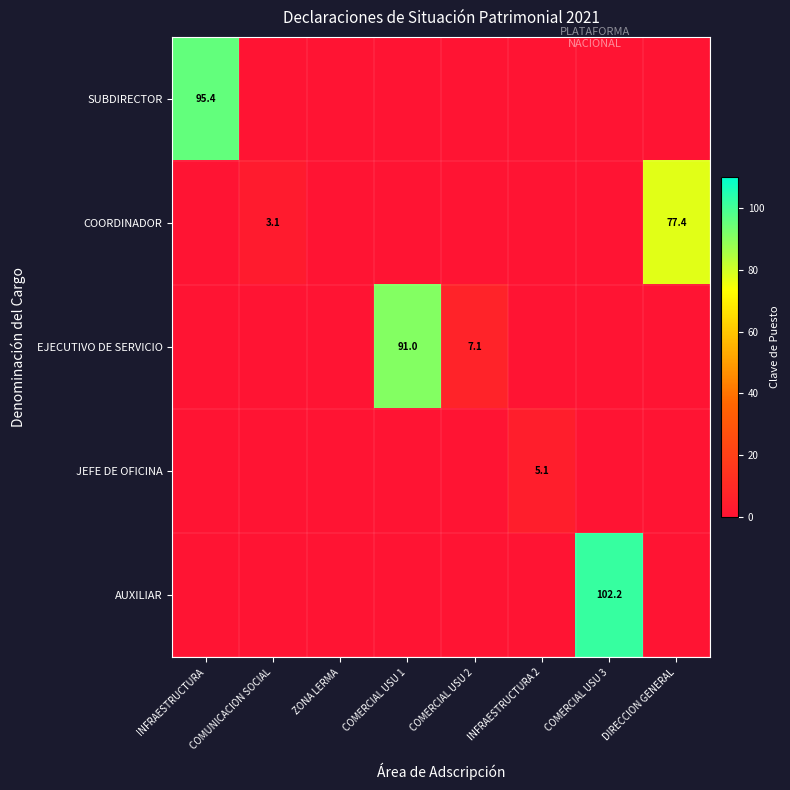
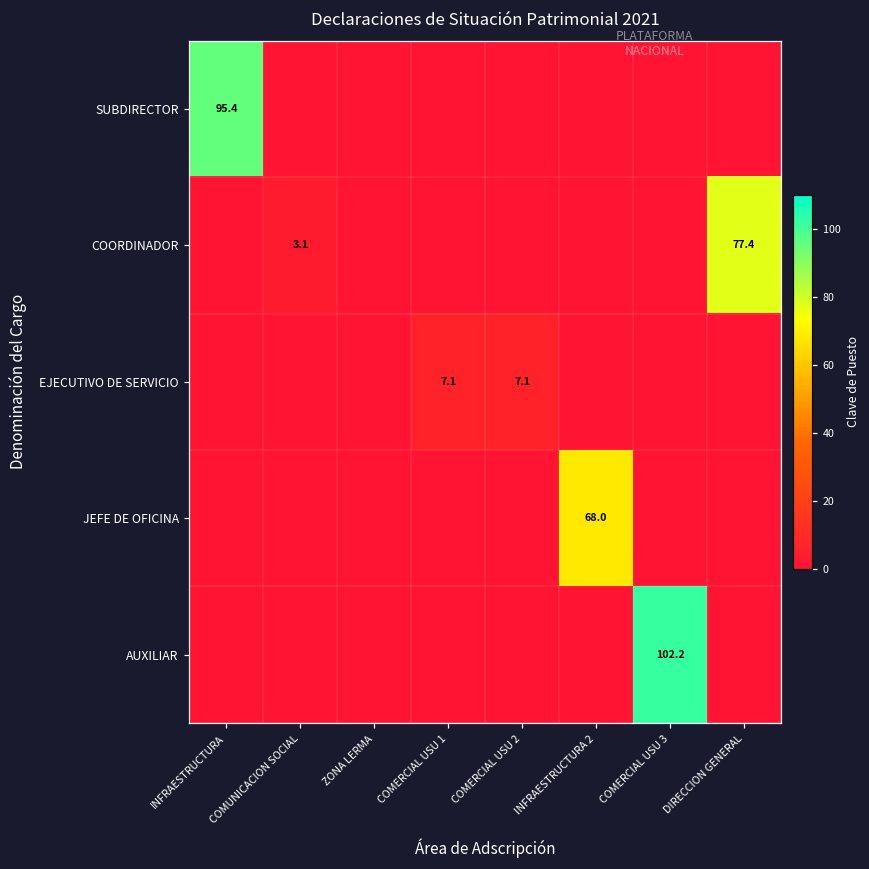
  {
    "SUBDIRECTOR": {
      "INFRAESTRUCTURA": 95.4
    },
    "COORDINADOR": {
      "COMUNICACION SOCIAL": 3.1,
      "DIRECCION GENERAL": 77.4
    },
    "EJECUTIVO DE SERVICIO": {
-     "COMERCIAL USU 1": 91.0,
+     "COMERCIAL USU 1": 7.1,
      "COMERCIAL USU 2": 7.1
    },
    "JEFE DE OFICINA": {
-     "INFRAESTRUCTURA 2": 5.1
+     "INFRAESTRUCTURA 2": 68.0
    },
    "AUXILIAR": {
      "COMERCIAL USU 3": 102.2
    }
  }
